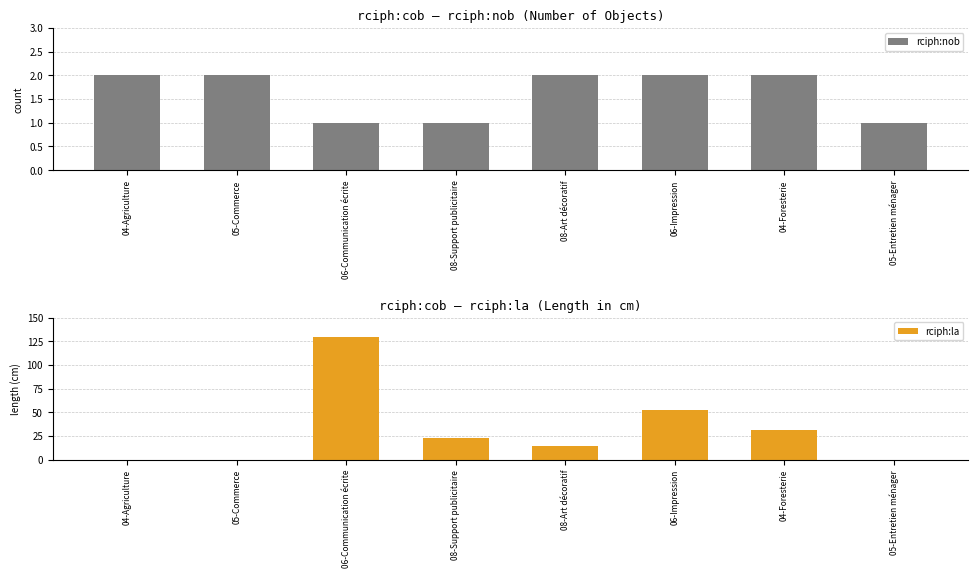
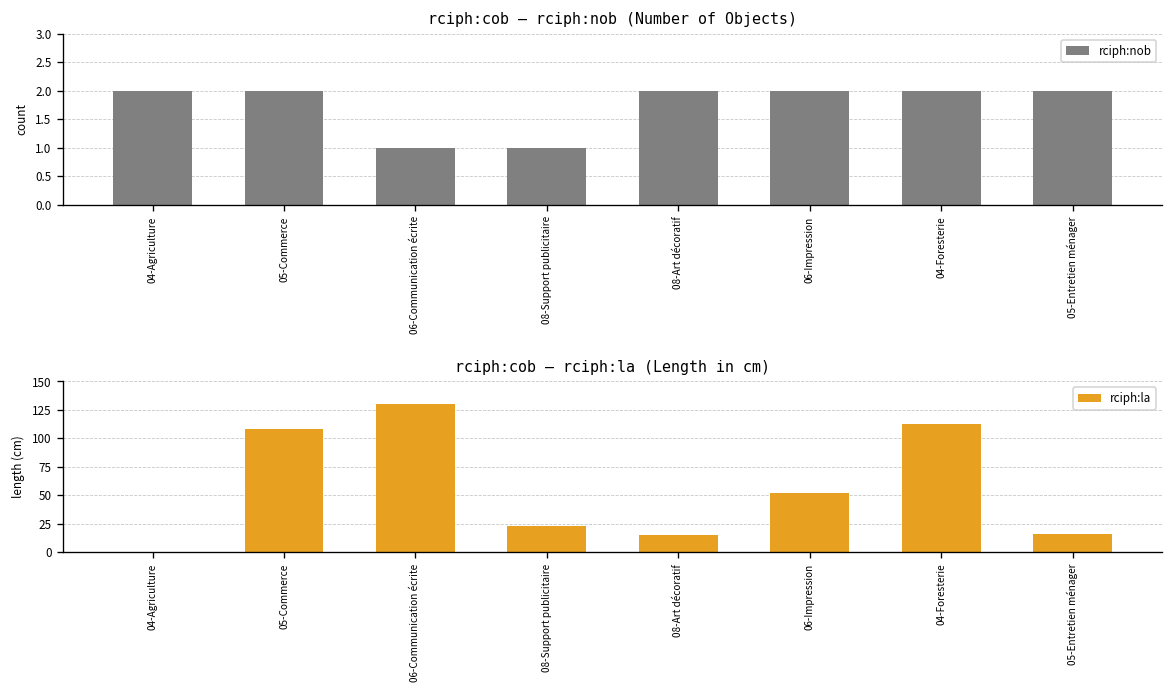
  {
    "rciph:cob – rciph:nob (Number of Objects)": {
      "04-Agriculture": 2,
      "05-Commerce": 2,
      "06-Communication écrite": 1,
      "08-Support publicitaire": 1,
      "08-Art décoratif": 2,
      "06-Impression": 2,
      "04-Foresterie": 2,
-     "05-Entretien ménager": 1
+     "05-Entretien ménager": 2
    },
    "rciph:cob – rciph:la (Length in cm)": {
      "04-Agriculture": 0,
-     "05-Commerce": 0,
+     "05-Commerce": 110,
      "06-Communication écrite": 130,
      "08-Support publicitaire": 20,
      "08-Art décoratif": 20,
      "06-Impression": 50,
-     "04-Foresterie": 30,
-     "05-Entretien ménager": 0
+     "04-Foresterie": 110,
+     "05-Entretien ménager": 20
    }
  }
